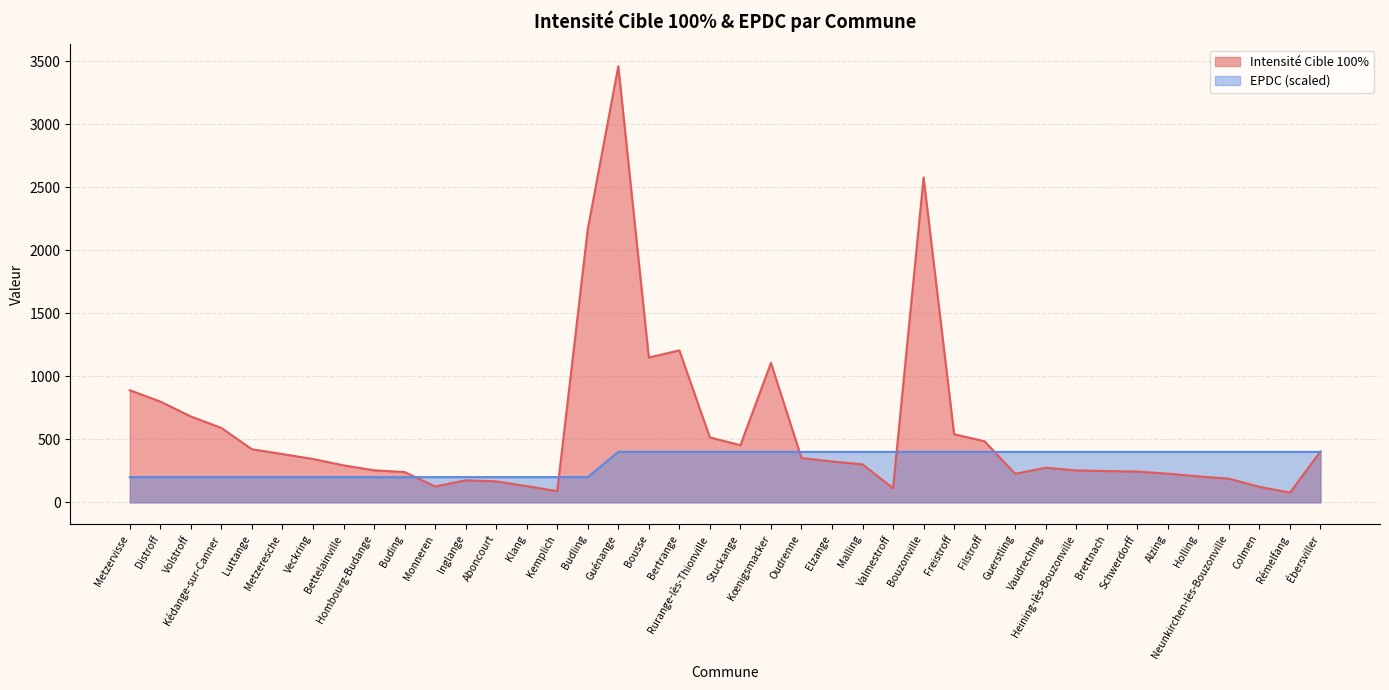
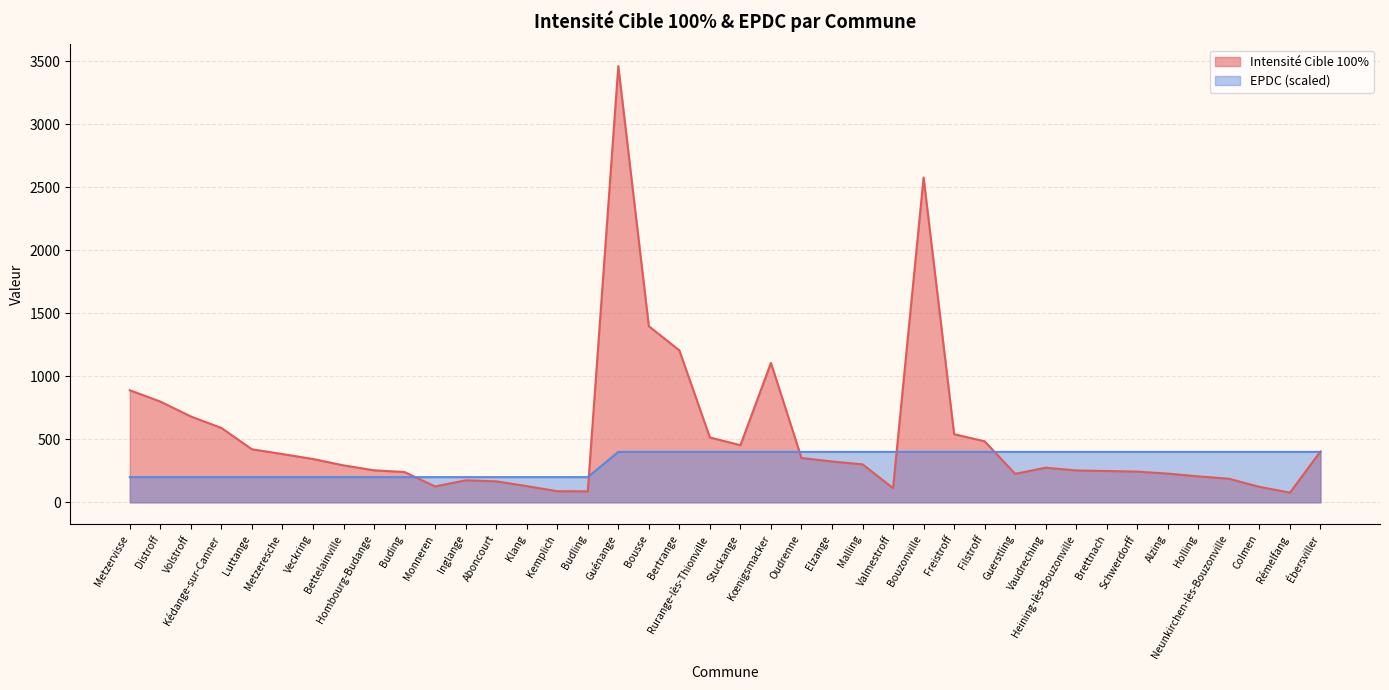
  {
    "Intensité Cible 100%": {
      "Metzervisse": 890,
      "Distroff": 800,
      "Volstroff": 680,
      "Kédange-sur-Canner": 590,
      "Luttange": 420,
      "Metzeresche": 380,
      "Veckring": 340,
      "Bettelainville": 290,
      "Hombourg-Budange": 250,
      "Buding": 240,
      "Monneren": 130,
      "Inglange": 170,
      "Aboncourt": 170,
      "Klang": 130,
      "Kemplich": 90,
-     "Budling": 2170,
+     "Budling": 90,
      "Guénange": 3460,
-     "Bousse": 1150,
+     "Bousse": 1400,
      "Bertrange": 1210,
      "Rurange-lès-Thionville": 510,
      "Stuckange": 450,
      "Kœnigsmacker": 1110,
      "Oudrenne": 350,
      "Elzange": 320,
      "Malling": 300,
      "Valmestroff": 110,
      "Bouzonville": 2580,
      "Freistroff": 540,
      "Filstroff": 480,
      "Guerstling": 230,
      "Vaudreching": 270,
      "Heining-lès-Bouzonville": 250,
      "Brettnach": 250,
      "Schwerdorff": 240,
      "Alzing": 230,
      "Holling": 210,
      "Neunkirchen-lès-Bouzonville": 190,
      "Colmen": 120,
      "Rémelfang": 80
    },
    "EPDC (scaled)": {
      "Metzervisse": 200,
      "Distroff": 200,
      "Volstroff": 200,
      "Kédange-sur-Canner": 200,
      "Luttange": 200,
      "Metzeresche": 200,
      "Veckring": 200,
      "Bettelainville": 200,
      "Hombourg-Budange": 200,
      "Buding": 200,
      "Monneren": 200,
      "Inglange": 200,
      "Aboncourt": 200,
      "Klang": 200,
      "Kemplich": 200,
      "Budling": 200,
      "Guénange": 400,
      "Bousse": 400,
      "Bertrange": 400,
      "Rurange-lès-Thionville": 400,
      "Stuckange": 400,
      "Kœnigsmacker": 400,
      "Oudrenne": 400,
      "Elzange": 400,
      "Malling": 400,
      "Valmestroff": 400,
      "Bouzonville": 400,
      "Freistroff": 400,
      "Filstroff": 400,
      "Guerstling": 400,
      "Vaudreching": 400,
      "Heining-lès-Bouzonville": 400,
      "Brettnach": 400,
      "Schwerdorff": 400,
      "Alzing": 400,
      "Holling": 400,
      "Neunkirchen-lès-Bouzonville": 400,
      "Colmen": 400,
      "Rémelfang": 400
    }
  }
